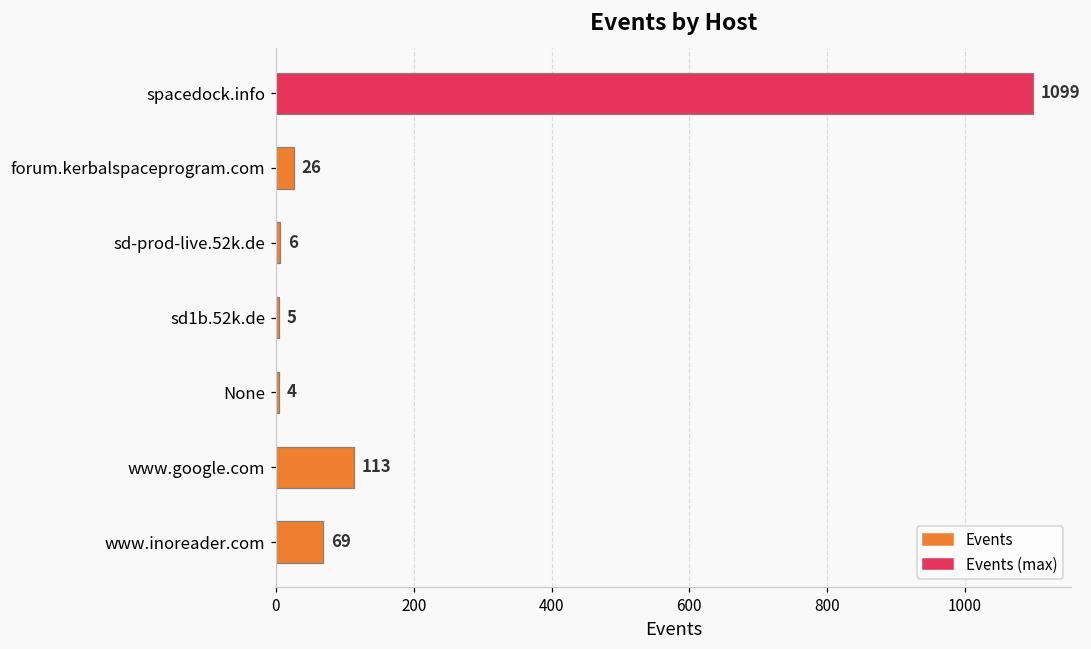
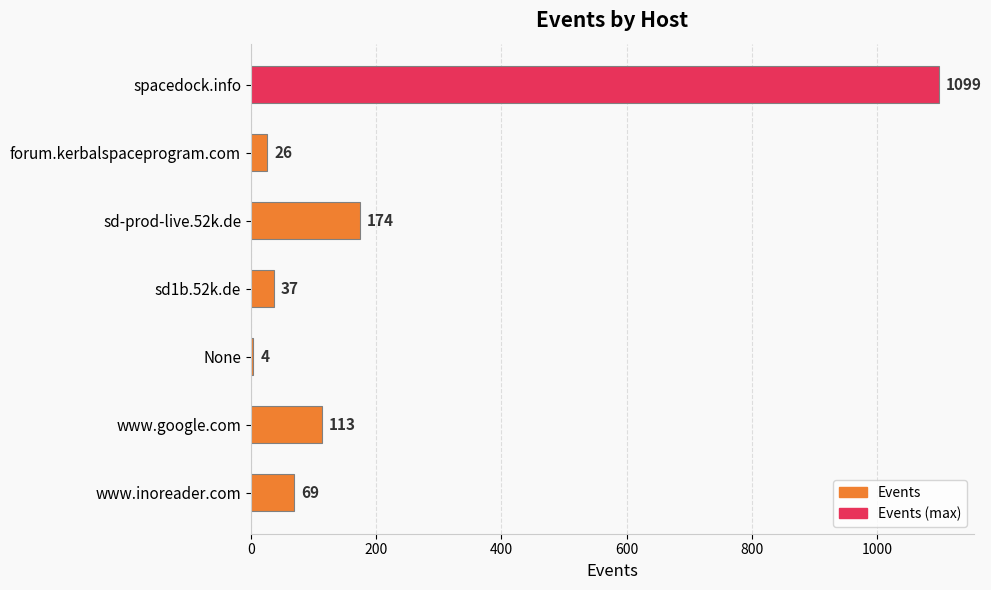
  {
    "spacedock.info": 1099,
    "forum.kerbalspaceprogram.com": 26,
-   "sd-prod-live.52k.de": 6,
-   "sd1b.52k.de": 5,
+   "sd-prod-live.52k.de": 174,
+   "sd1b.52k.de": 37,
    "None": 4,
    "www.google.com": 113,
    "www.inoreader.com": 69
  }
